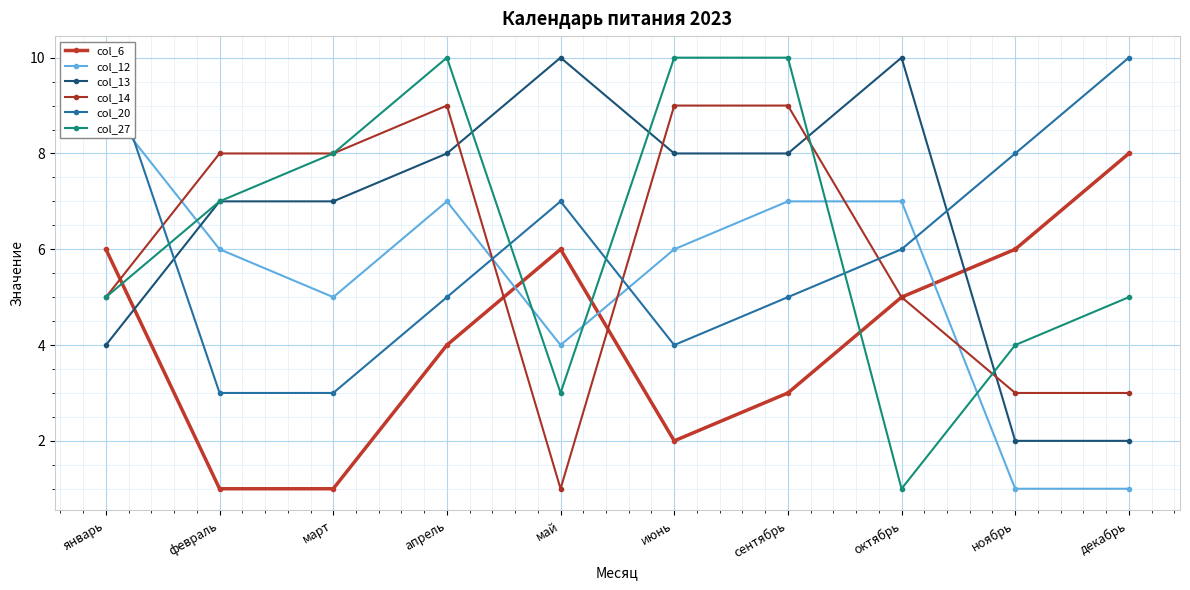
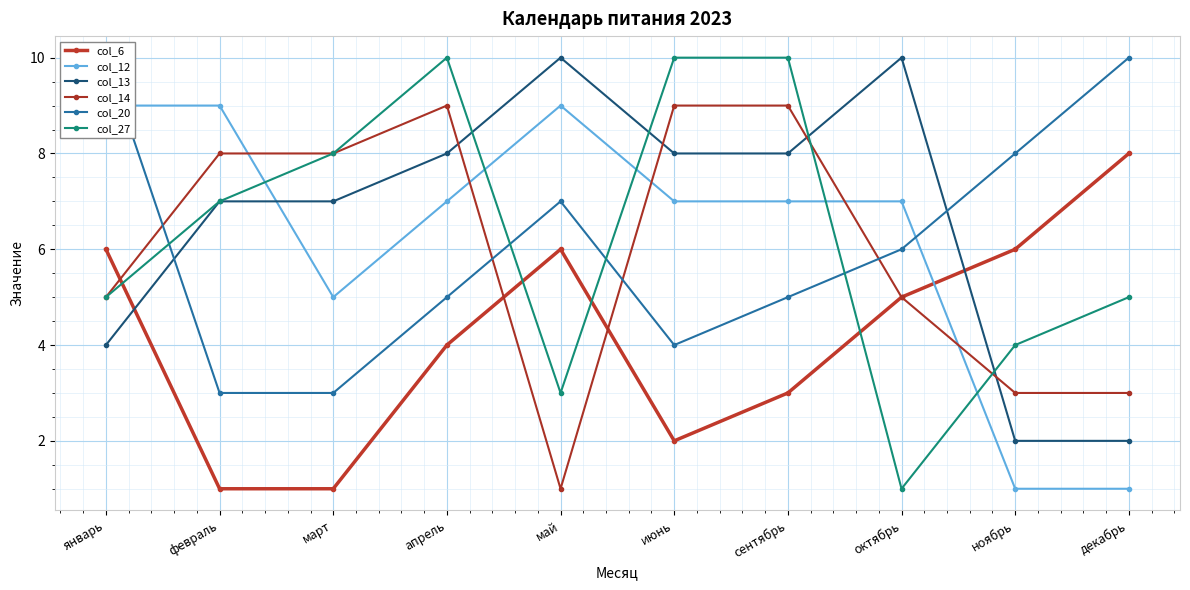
  {
    "col_12": {
-     "февраль": 6,
+     "февраль": 9,
      "март": 5,
      "апрель": 7,
-     "май": 4,
-     "июнь": 6,
+     "май": 9,
+     "июнь": 7,
      "сентябрь": 7,
      "октябрь": 7,
      "ноябрь": 1,
      "декабрь": 1
    }
  }
